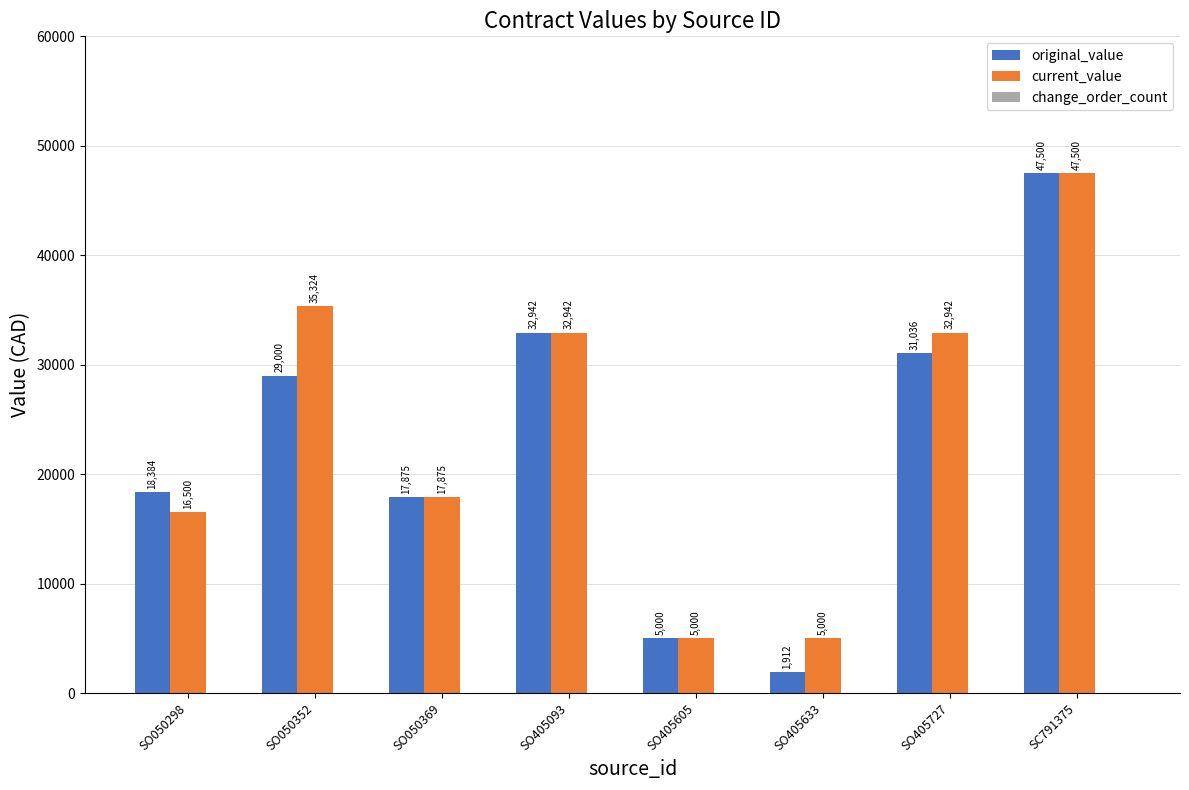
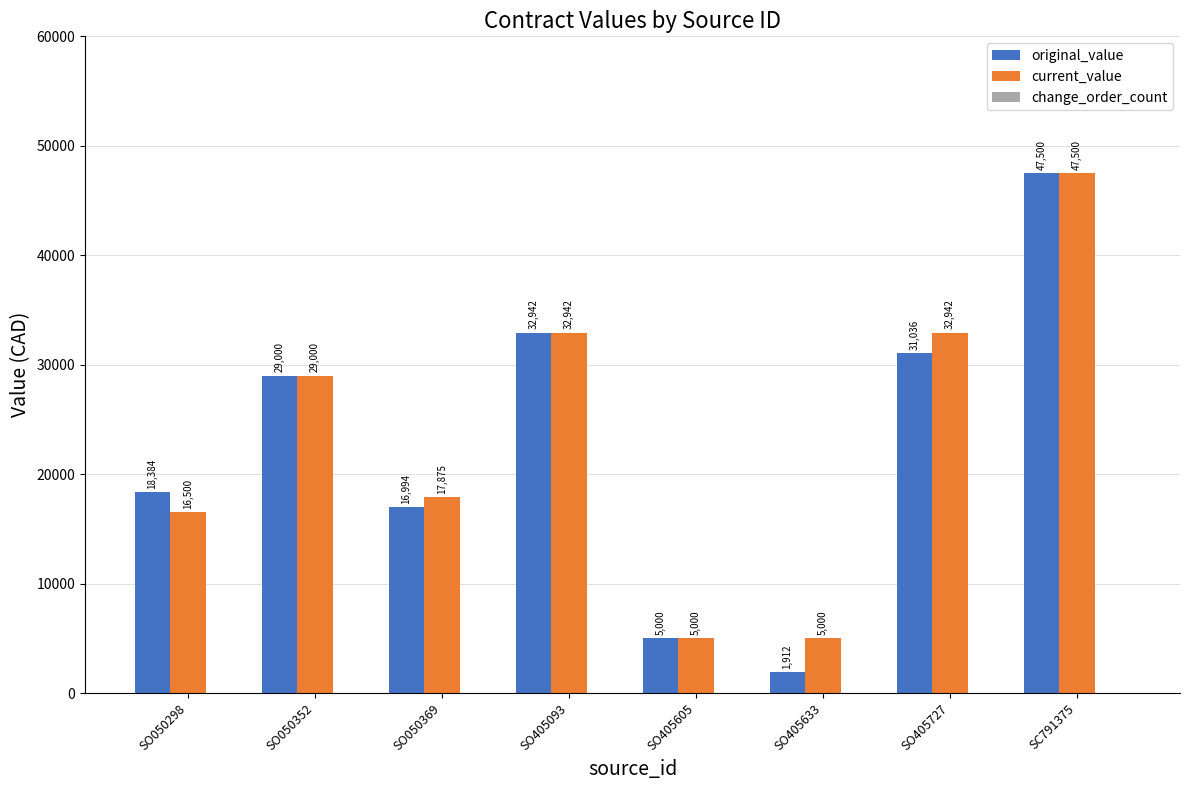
  {
    "original_value": {
      "SO050298": "18,384",
      "SO050352": "29,000",
-     "SO050369": "17,875",
+     "SO050369": "16,994",
      "SO405093": "32,942",
      "SO405605": "5,000",
      "SO405633": "1,912",
      "SO405727": "31,036",
      "SC791375": "47,500"
    },
    "current_value": {
      "SO050298": "16,500",
-     "SO050352": "35,324",
+     "SO050352": "29,000",
      "SO050369": "17,875",
      "SO405093": "32,942",
      "SO405605": "5,000",
      "SO405633": "5,000",
      "SO405727": "32,942",
      "SC791375": "47,500"
    },
    "change_order_count": {
      "SO050298": "0",
      "SO050352": "0",
      "SO050369": "0",
      "SO405093": "0",
      "SO405605": "0",
      "SO405633": "0",
      "SO405727": "0",
      "SC791375": "0"
    }
  }
